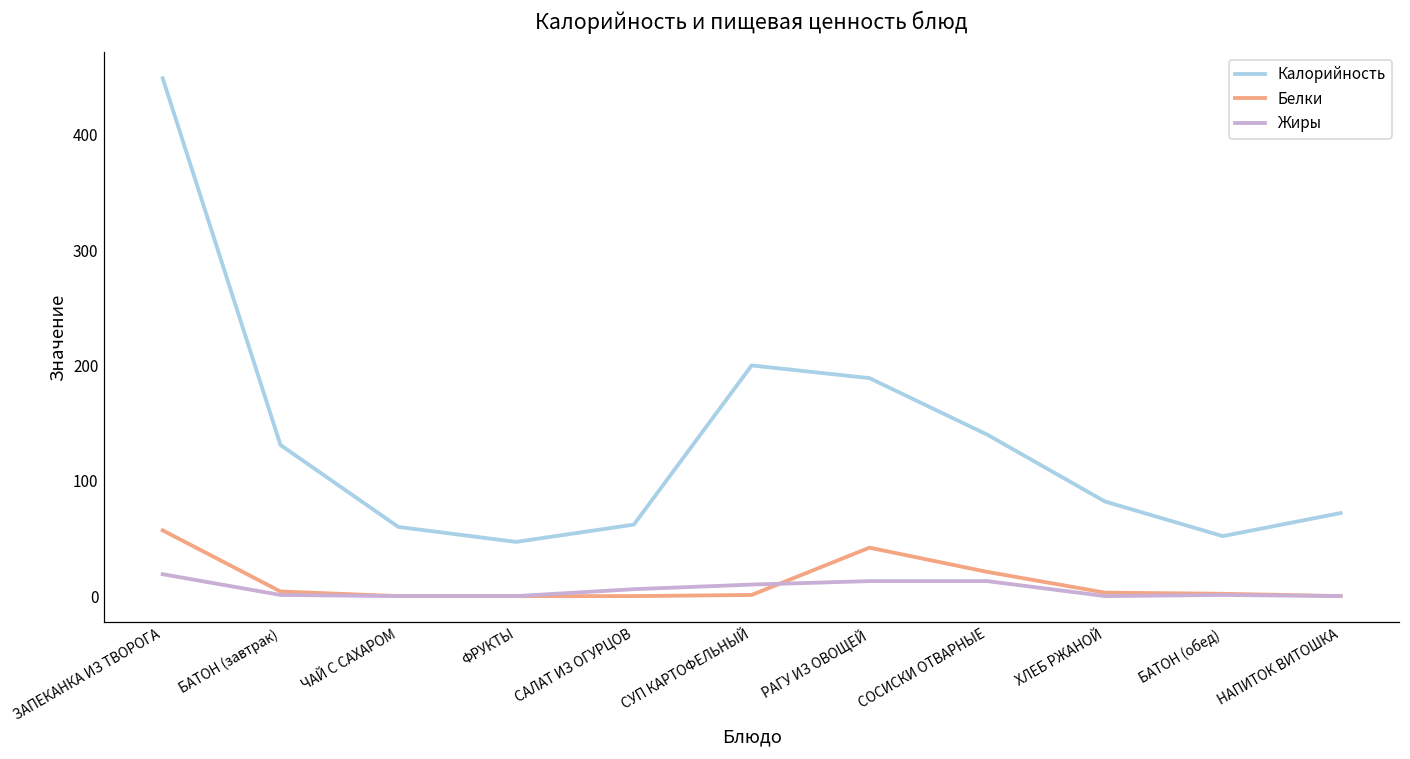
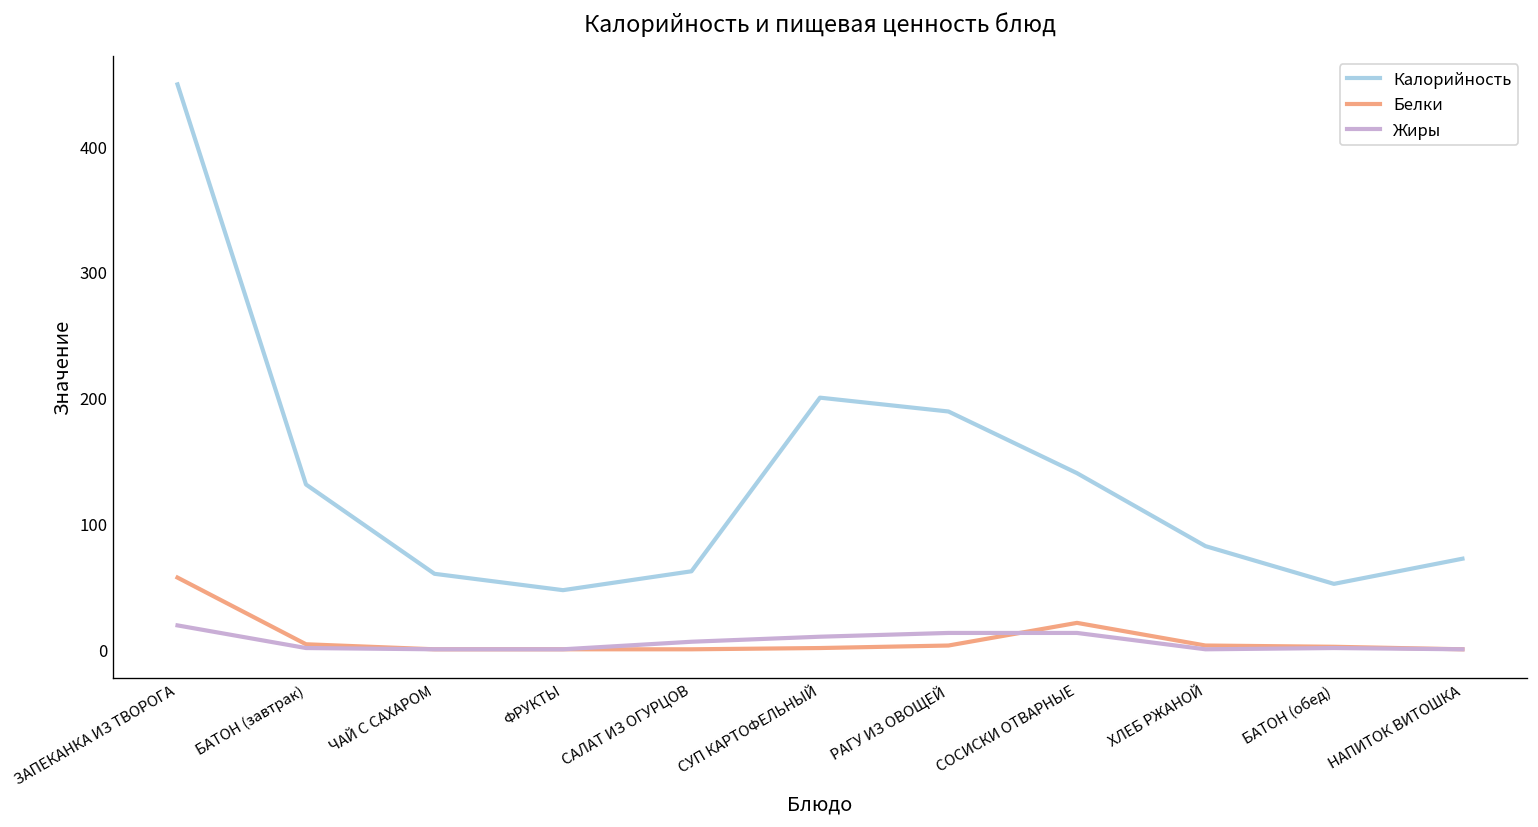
  {
    "Белки": {
      "ЗАПЕКАНКА ИЗ ТВОРОГА": 57,
      "БАТОН (завтрак)": 4,
      "САЛАТ ИЗ ОГУРЦОВ": 0,
      "СУП КАРТОФЕЛЬНЫЙ": 1,
-     "РАГУ ИЗ ОВОЩЕЙ": 42,
+     "РАГУ ИЗ ОВОЩЕЙ": 3,
      "СОСИСКИ ОТВАРНЫЕ": 21,
      "ХЛЕБ РЖАНОЙ": 3
    }
  }
